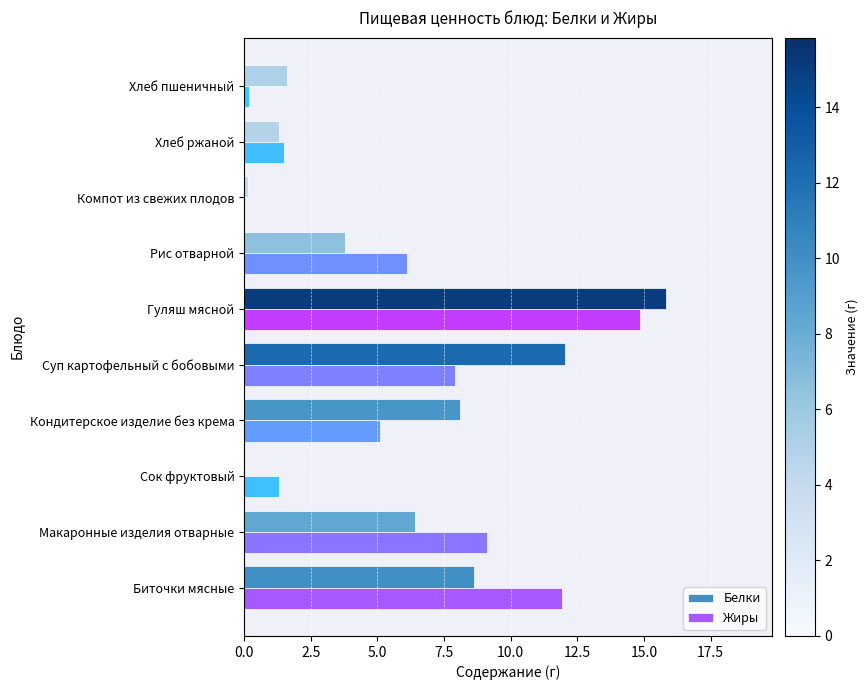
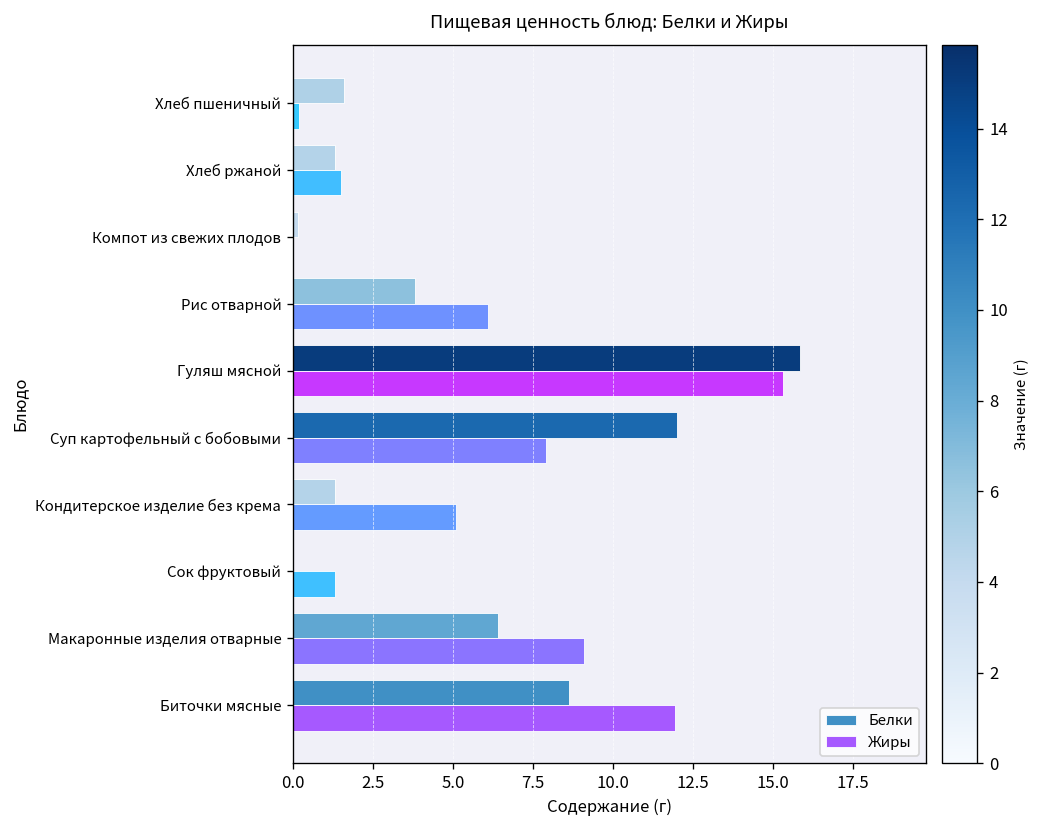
  {
    "Белки": {
      "Хлеб пшеничный": 1.6,
      "Хлеб ржаной": 1.3,
      "Компот из свежих плодов": 0.2,
      "Рис отварной": 3.8,
      "Гуляш мясной": 15.8,
      "Суп картофельный с бобовыми": 12.0,
-     "Кондитерское изделие без крема": 8.1,
+     "Кондитерское изделие без крема": 1.3,
      "Сок фруктовый": 0.0,
      "Макаронные изделия отварные": 6.4,
      "Биточки мясные": 8.6
    },
    "Жиры": {
      "Хлеб пшеничный": 0.2,
      "Хлеб ржаной": 1.5,
      "Компот из свежих плодов": 0.0,
      "Рис отварной": 6.1,
-     "Гуляш мясной": 14.8,
+     "Гуляш мясной": 15.3,
      "Суп картофельный с бобовыми": 7.9,
      "Кондитерское изделие без крема": 5.1,
      "Сок фруктовый": 1.3,
      "Макаронные изделия отварные": 9.1,
      "Биточки мясные": 11.9
    }
  }
